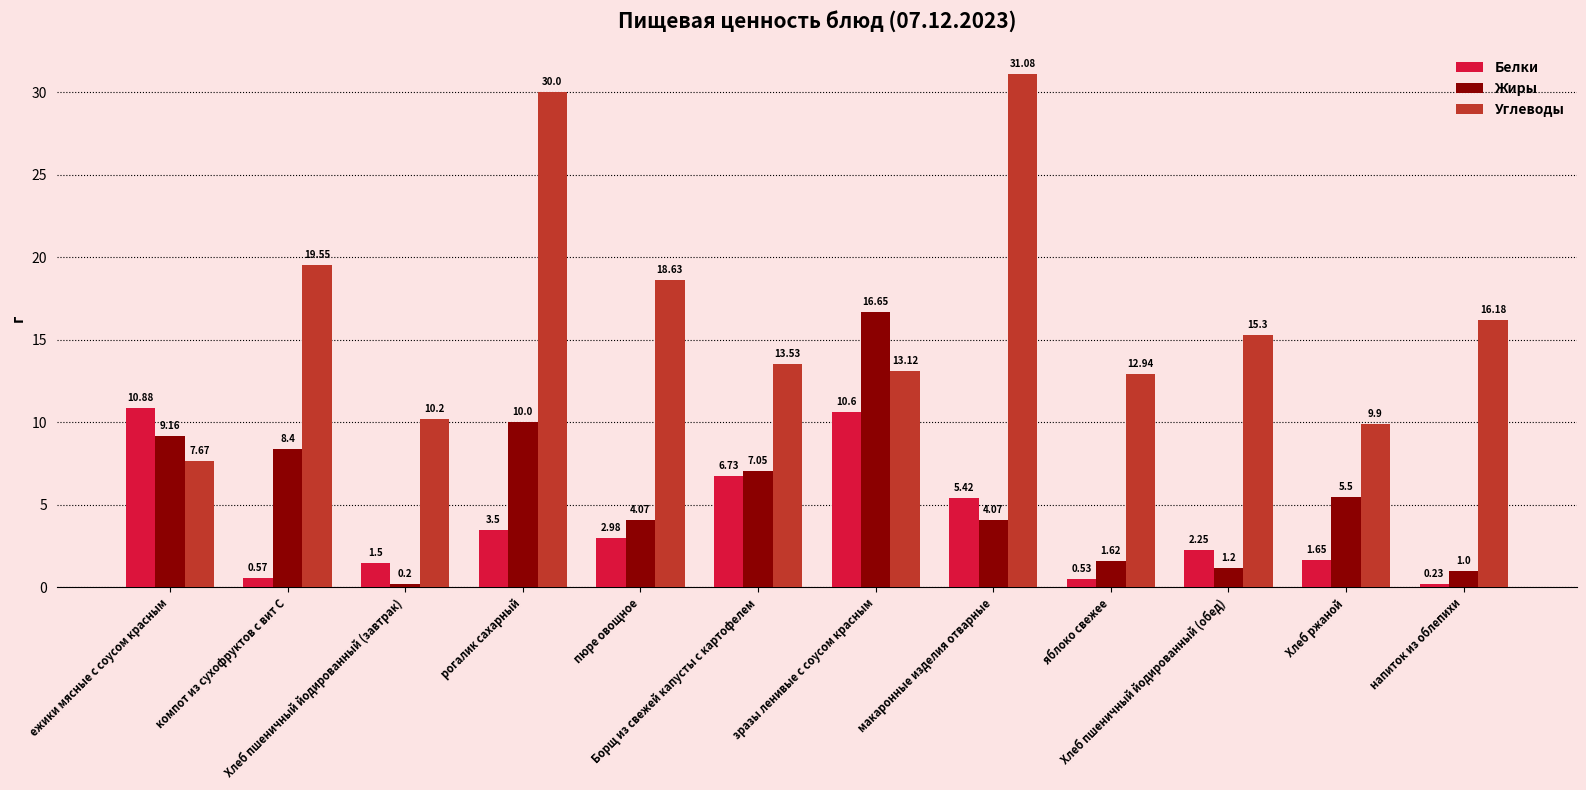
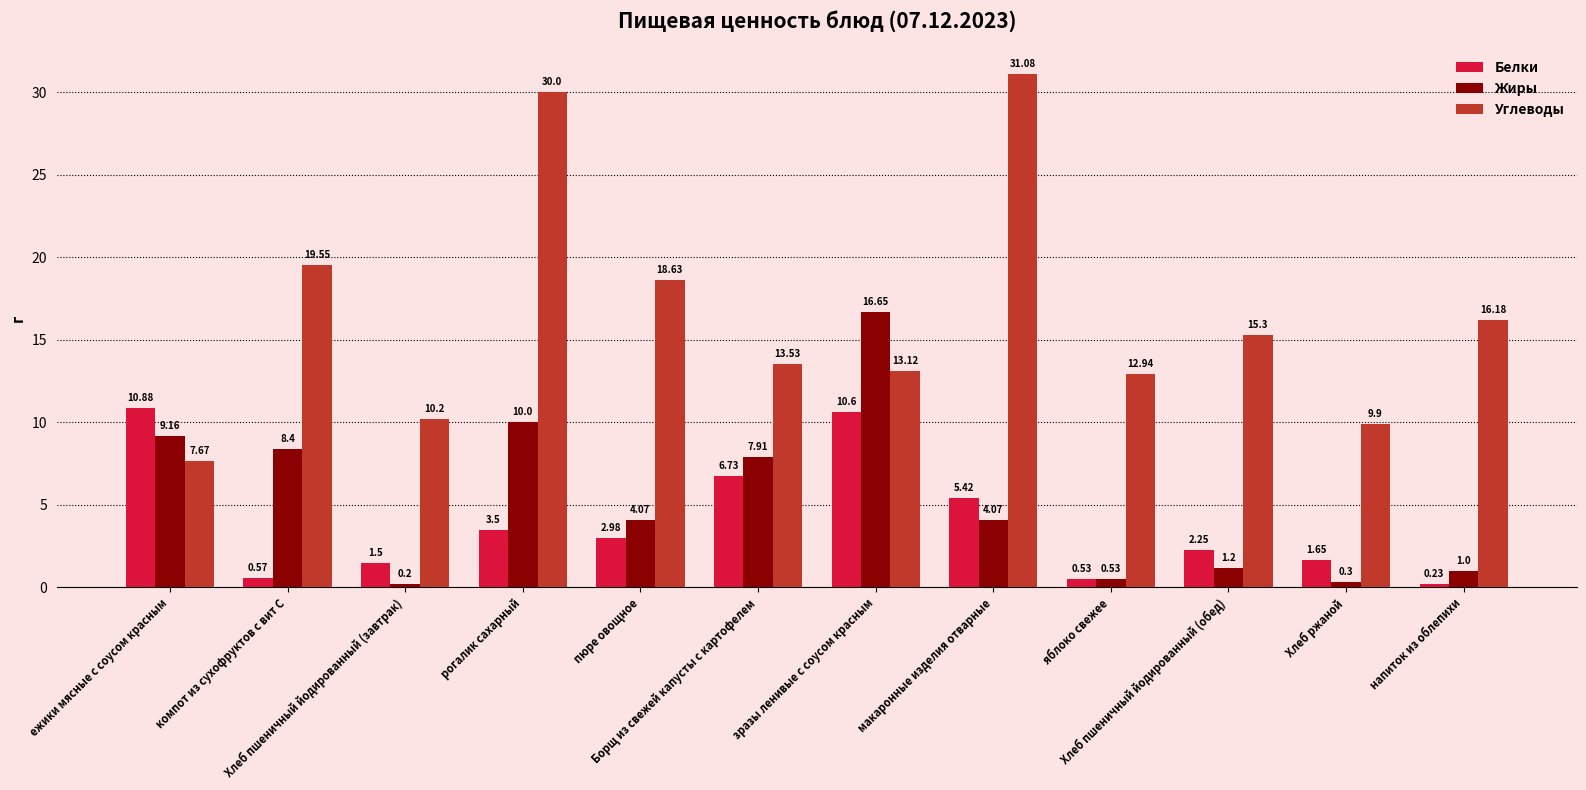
  {
    "Жиры": {
      "ежики мясные с соусом красным": 9.16,
      "компот из сухофруктов с вит С": 8.4,
      "Хлеб пшеничный йодированный (завтрак)": 0.2,
      "рогалик сахарный": 10.0,
      "пюре овощное": 4.07,
-     "Борщ из свежей капусты с картофелем": 7.05,
+     "Борщ из свежей капусты с картофелем": 7.91,
      "зразы ленивые с соусом красным": 16.65,
      "макаронные изделия отварные": 4.07,
-     "яблоко свежее": 1.62,
+     "яблоко свежее": 0.53,
      "Хлеб пшеничный йодированный (обед)": 1.2,
-     "Хлеб ржаной": 5.5,
+     "Хлеб ржаной": 0.3,
      "напиток из облепихи": 1.0
    }
  }
